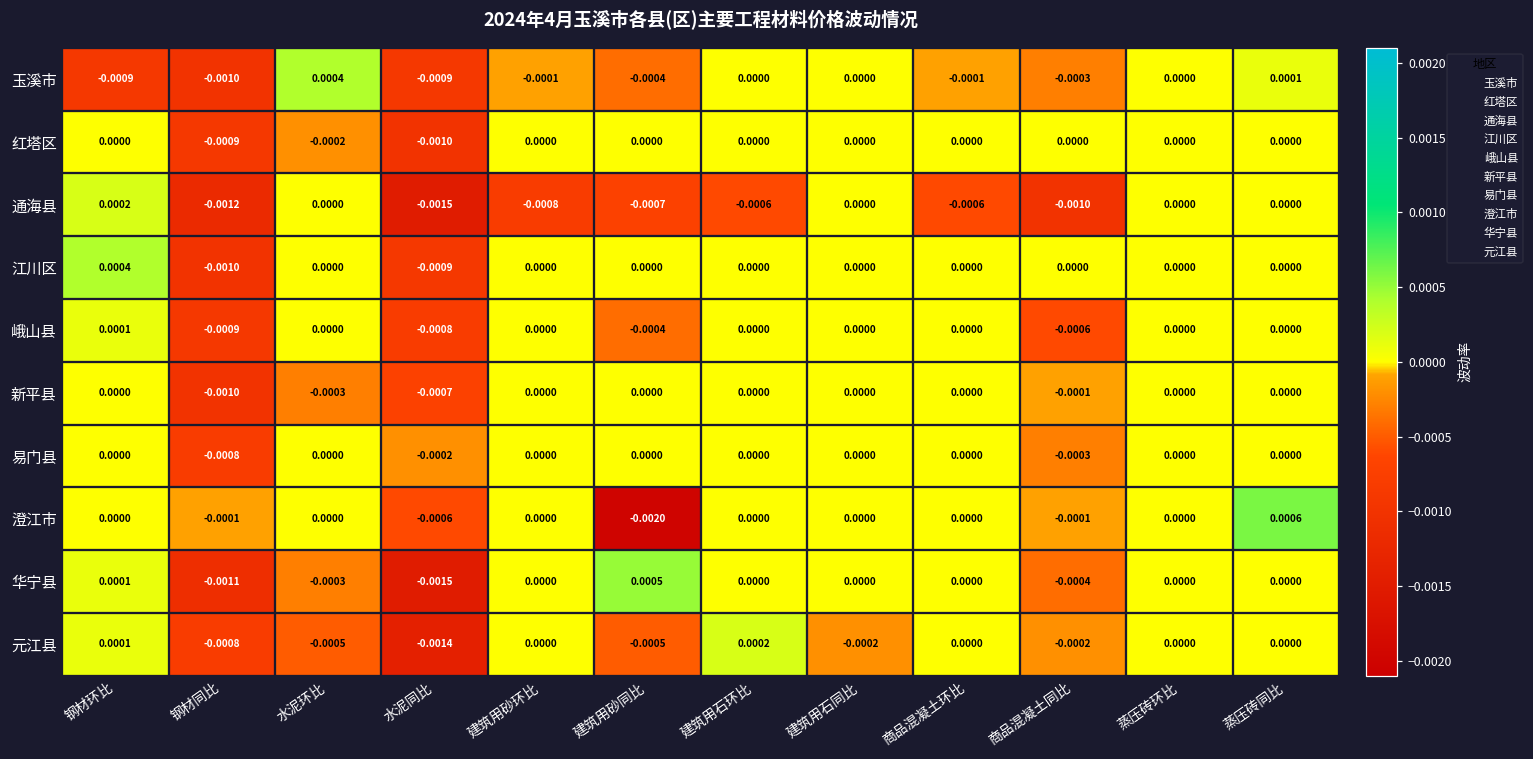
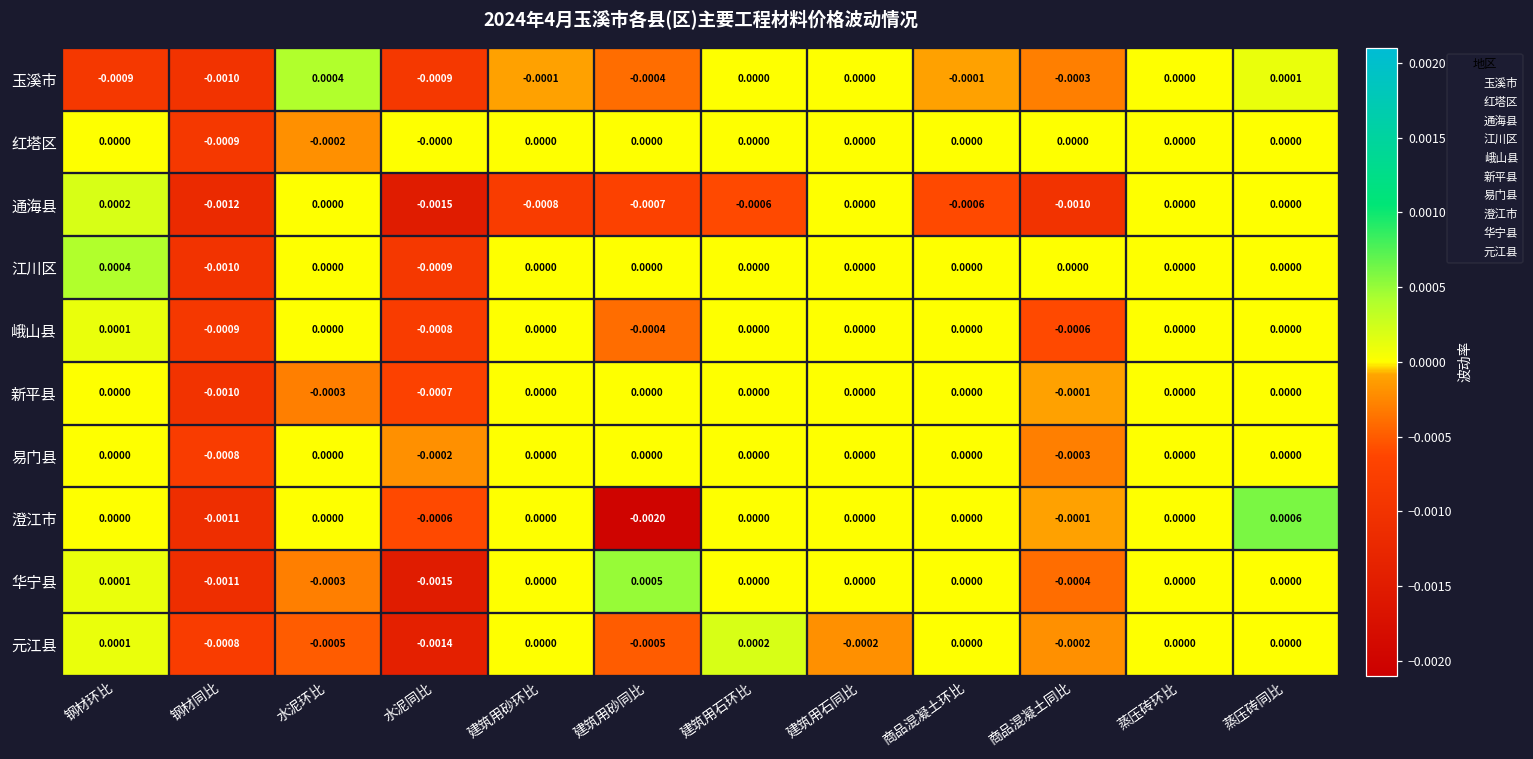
  {
    "玉溪市": {
      "钢材环比": -0.0009,
      "钢材同比": -0.0010,
      "水泥环比": 0.0004,
      "水泥同比": -0.0009,
      "建筑用砂环比": -0.0001,
      "建筑用砂同比": -0.0004,
      "建筑用石环比": 0.0000,
      "建筑用石同比": 0.0000,
      "商品混凝土环比": -0.0001,
      "商品混凝土同比": -0.0003,
      "蒸压砖环比": 0.0000,
      "蒸压砖同比": 0.0001
    },
    "红塔区": {
      "钢材环比": 0.0000,
      "钢材同比": -0.0009,
      "水泥环比": -0.0002,
-     "水泥同比": -0.0010,
+     "水泥同比": -0.0000,
      "建筑用砂环比": 0.0000,
      "建筑用砂同比": 0.0000,
      "建筑用石环比": 0.0000,
      "建筑用石同比": 0.0000,
      "商品混凝土环比": 0.0000,
      "商品混凝土同比": 0.0000,
      "蒸压砖环比": 0.0000,
      "蒸压砖同比": 0.0000
    },
    "通海县": {
      "钢材环比": 0.0002,
      "钢材同比": -0.0012,
      "水泥环比": 0.0000,
      "水泥同比": -0.0015,
      "建筑用砂环比": -0.0008,
      "建筑用砂同比": -0.0007,
      "建筑用石环比": -0.0006,
      "建筑用石同比": 0.0000,
      "商品混凝土环比": -0.0006,
      "商品混凝土同比": -0.0010,
      "蒸压砖环比": 0.0000,
      "蒸压砖同比": 0.0000
    },
    "江川区": {
      "钢材环比": 0.0004,
      "钢材同比": -0.0010,
      "水泥环比": 0.0000,
      "水泥同比": -0.0009,
      "建筑用砂环比": 0.0000,
      "建筑用砂同比": 0.0000,
      "建筑用石环比": 0.0000,
      "建筑用石同比": 0.0000,
      "商品混凝土环比": 0.0000,
      "商品混凝土同比": 0.0000,
      "蒸压砖环比": 0.0000,
      "蒸压砖同比": 0.0000
    },
    "峨山县": {
      "钢材环比": 0.0001,
      "钢材同比": -0.0009,
      "水泥环比": 0.0000,
      "水泥同比": -0.0008,
      "建筑用砂环比": 0.0000,
      "建筑用砂同比": -0.0004,
      "建筑用石环比": 0.0000,
      "建筑用石同比": 0.0000,
      "商品混凝土环比": 0.0000,
      "商品混凝土同比": -0.0006,
      "蒸压砖环比": 0.0000,
      "蒸压砖同比": 0.0000
    },
    "新平县": {
      "钢材环比": 0.0000,
      "钢材同比": -0.0010,
      "水泥环比": -0.0003,
      "水泥同比": -0.0007,
      "建筑用砂环比": 0.0000,
      "建筑用砂同比": 0.0000,
      "建筑用石环比": 0.0000,
      "建筑用石同比": 0.0000,
      "商品混凝土环比": 0.0000,
      "商品混凝土同比": -0.0001,
      "蒸压砖环比": 0.0000,
      "蒸压砖同比": 0.0000
    },
    "易门县": {
      "钢材环比": 0.0000,
      "钢材同比": -0.0008,
      "水泥环比": 0.0000,
      "水泥同比": -0.0002,
      "建筑用砂环比": 0.0000,
      "建筑用砂同比": 0.0000,
      "建筑用石环比": 0.0000,
      "建筑用石同比": 0.0000,
      "商品混凝土环比": 0.0000,
      "商品混凝土同比": -0.0003,
      "蒸压砖环比": 0.0000,
      "蒸压砖同比": 0.0000
    },
    "澄江市": {
      "钢材环比": 0.0000,
-     "钢材同比": -0.0001,
+     "钢材同比": -0.0011,
      "水泥环比": 0.0000,
      "水泥同比": -0.0006,
      "建筑用砂环比": 0.0000,
      "建筑用砂同比": -0.0020,
      "建筑用石环比": 0.0000,
      "建筑用石同比": 0.0000,
      "商品混凝土环比": 0.0000,
      "商品混凝土同比": -0.0001,
      "蒸压砖环比": 0.0000,
      "蒸压砖同比": 0.0006
    },
    "华宁县": {
      "钢材环比": 0.0001,
      "钢材同比": -0.0011,
      "水泥环比": -0.0003,
      "水泥同比": -0.0015,
      "建筑用砂环比": 0.0000,
      "建筑用砂同比": 0.0005,
      "建筑用石环比": 0.0000,
      "建筑用石同比": 0.0000,
      "商品混凝土环比": 0.0000,
      "商品混凝土同比": -0.0004,
      "蒸压砖环比": 0.0000,
      "蒸压砖同比": 0.0000
    },
    "元江县": {
      "钢材环比": 0.0001,
      "钢材同比": -0.0008,
      "水泥环比": -0.0005,
      "水泥同比": -0.0014,
      "建筑用砂环比": 0.0000,
      "建筑用砂同比": -0.0005,
      "建筑用石环比": 0.0002,
      "建筑用石同比": -0.0002,
      "商品混凝土环比": 0.0000,
      "商品混凝土同比": -0.0002,
      "蒸压砖环比": 0.0000,
      "蒸压砖同比": 0.0000
    }
  }
